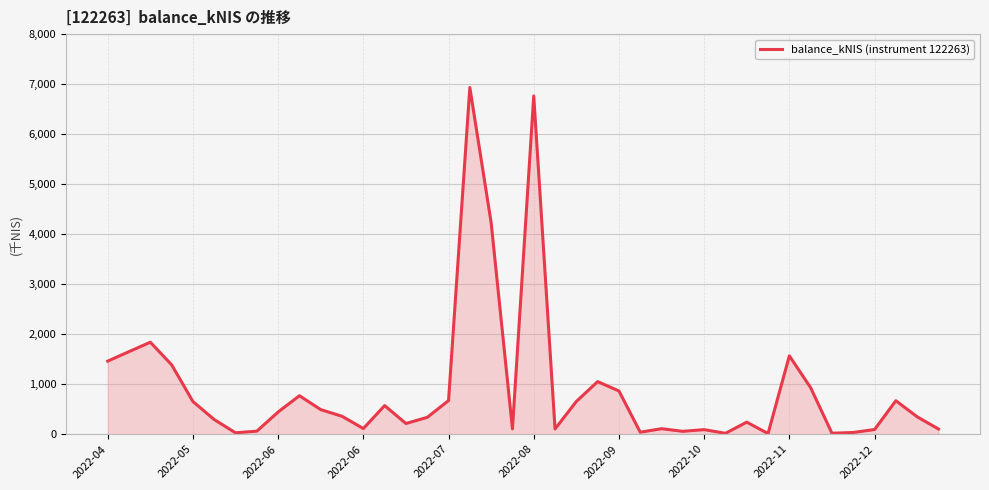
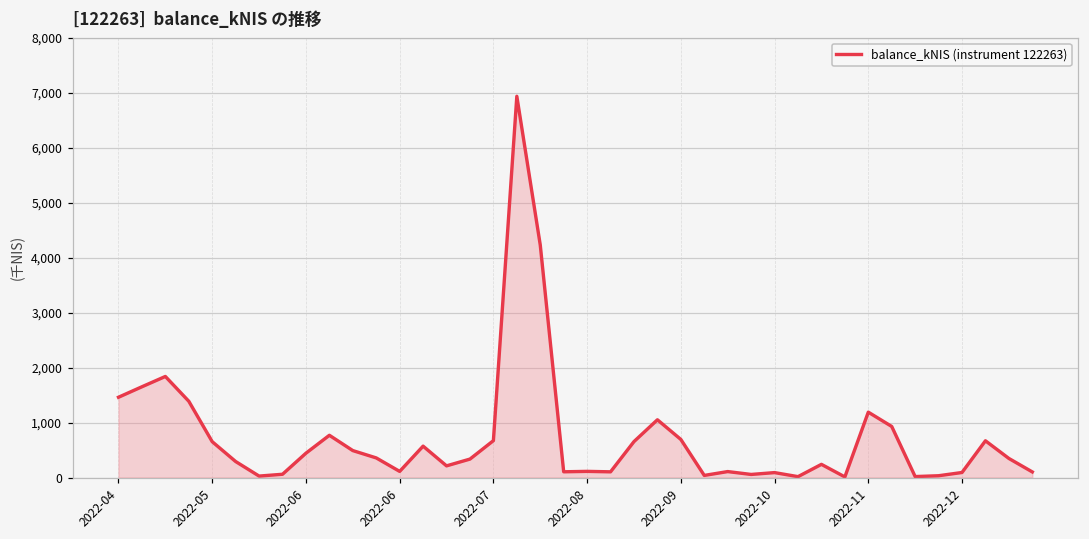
  {
    "2022-04": "1,500",
    "2022-05": "700",
    "2022-07": "700",
-   "2022-08": "6,800",
-   "2022-09": "900",
+   "2022-08": "100",
+   "2022-09": "700",
    "2022-10": "100",
-   "2022-11": "1,600",
+   "2022-11": "1,200",
    "2022-12": "100"
  }
